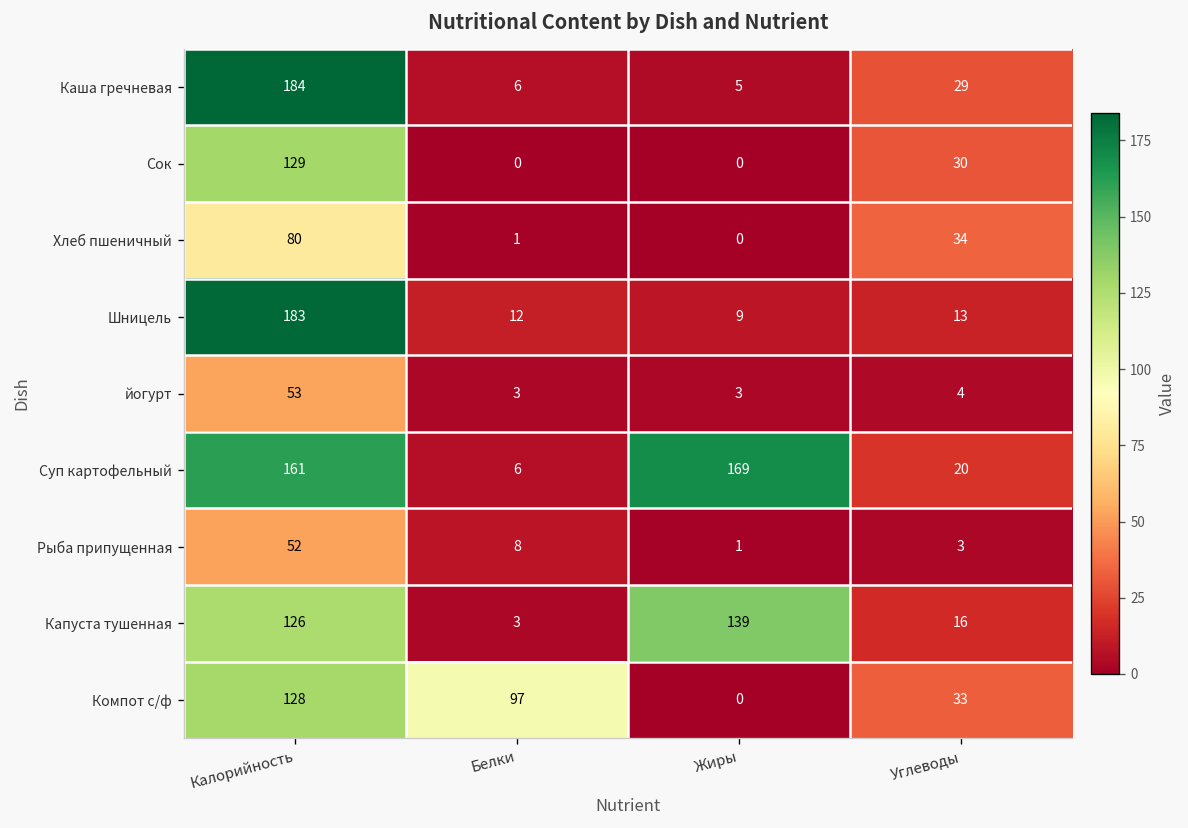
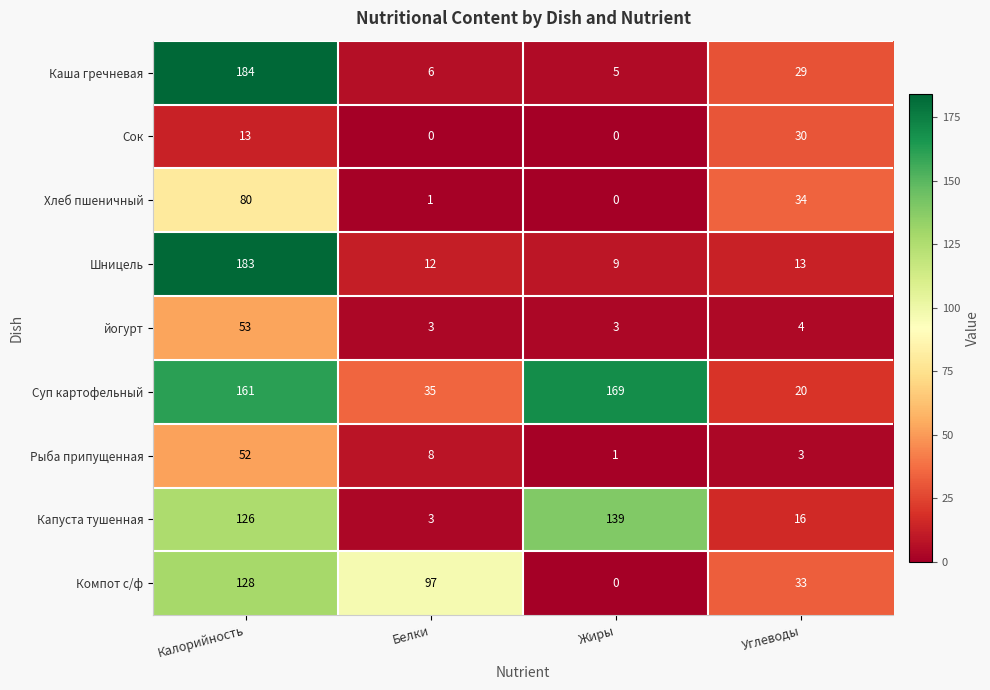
  {
    "Каша гречневая": {
      "Калорийность": 184,
      "Белки": 6,
      "Жиры": 5,
      "Углеводы": 29
    },
    "Сок": {
-     "Калорийность": 129,
+     "Калорийность": 13,
      "Белки": 0,
      "Жиры": 0,
      "Углеводы": 30
    },
    "Хлеб пшеничный": {
      "Калорийность": 80,
      "Белки": 1,
      "Жиры": 0,
      "Углеводы": 34
    },
    "Шницель": {
      "Калорийность": 183,
      "Белки": 12,
      "Жиры": 9,
      "Углеводы": 13
    },
    "йогурт": {
      "Калорийность": 53,
      "Белки": 3,
      "Жиры": 3,
      "Углеводы": 4
    },
    "Суп картофельный": {
      "Калорийность": 161,
-     "Белки": 6,
+     "Белки": 35,
      "Жиры": 169,
      "Углеводы": 20
    },
    "Рыба припущенная": {
      "Калорийность": 52,
      "Белки": 8,
      "Жиры": 1,
      "Углеводы": 3
    },
    "Капуста тушенная": {
      "Калорийность": 126,
      "Белки": 3,
      "Жиры": 139,
      "Углеводы": 16
    },
    "Компот с/ф": {
      "Калорийность": 128,
      "Белки": 97,
      "Жиры": 0,
      "Углеводы": 33
    }
  }
